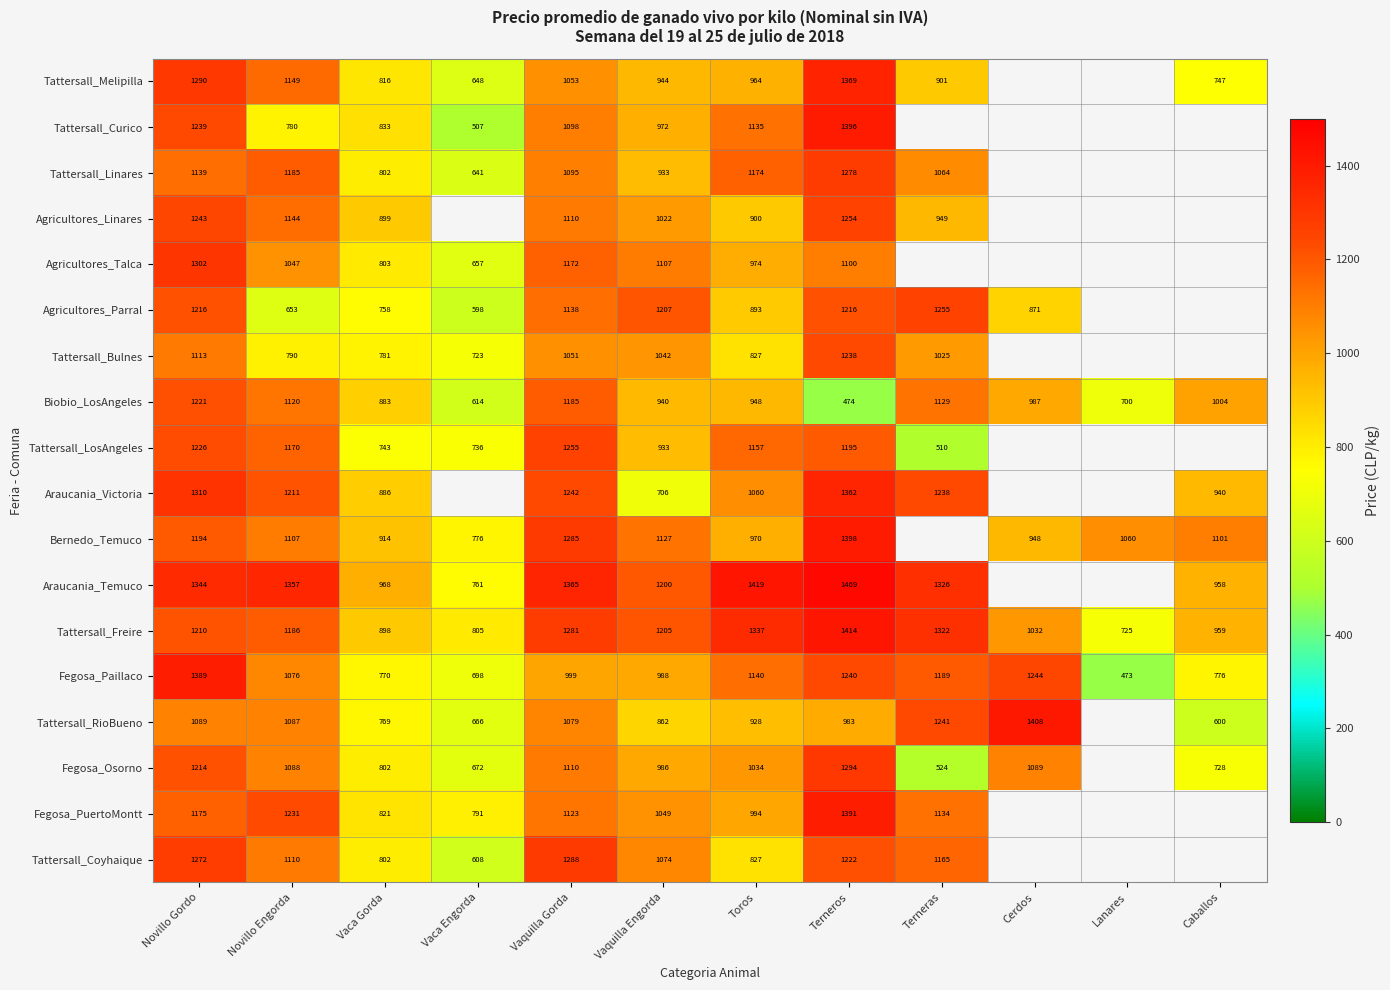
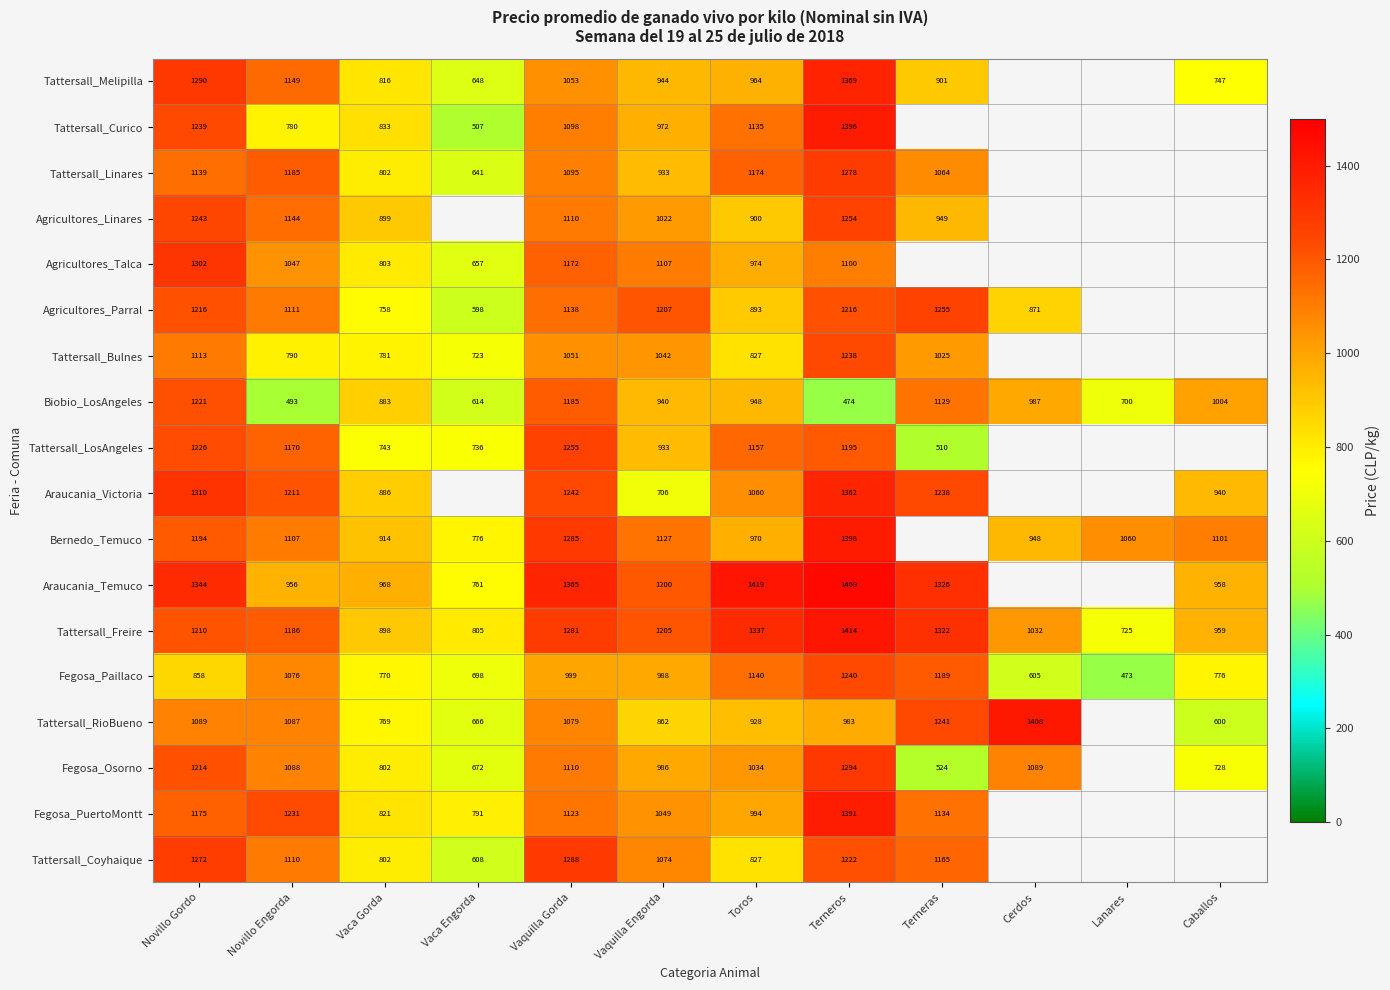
  {
    "Tattersall_Melipilla": {
      "Novillo Gordo": 1290,
      "Novillo Engorda": 1149,
      "Vaca Gorda": 816,
      "Vaca Engorda": 648,
      "Vaquilla Gorda": 1053,
      "Vaquilla Engorda": 944,
      "Toros": 964,
      "Terneros": 1369,
      "Terneras": 901,
      "Caballos": 747
    },
    "Tattersall_Curico": {
      "Novillo Gordo": 1239,
      "Novillo Engorda": 780,
      "Vaca Gorda": 833,
      "Vaca Engorda": 507,
      "Vaquilla Gorda": 1098,
      "Vaquilla Engorda": 972,
      "Toros": 1135,
      "Terneros": 1396
    },
    "Tattersall_Linares": {
      "Novillo Gordo": 1139,
      "Novillo Engorda": 1185,
      "Vaca Gorda": 802,
      "Vaca Engorda": 641,
      "Vaquilla Gorda": 1095,
      "Vaquilla Engorda": 933,
      "Toros": 1174,
      "Terneros": 1278,
      "Terneras": 1064
    },
    "Agricultores_Linares": {
      "Novillo Gordo": 1243,
      "Novillo Engorda": 1144,
      "Vaca Gorda": 899,
      "Vaquilla Gorda": 1110,
      "Vaquilla Engorda": 1022,
      "Toros": 900,
      "Terneros": 1254,
      "Terneras": 949
    },
    "Agricultores_Talca": {
      "Novillo Gordo": 1302,
      "Novillo Engorda": 1047,
      "Vaca Gorda": 803,
      "Vaca Engorda": 657,
      "Vaquilla Gorda": 1172,
      "Vaquilla Engorda": 1107,
      "Toros": 974,
      "Terneros": 1100
    },
    "Agricultores_Parral": {
      "Novillo Gordo": 1216,
-     "Novillo Engorda": 653,
+     "Novillo Engorda": 1111,
      "Vaca Gorda": 758,
      "Vaca Engorda": 598,
      "Vaquilla Gorda": 1138,
      "Vaquilla Engorda": 1207,
      "Toros": 893,
      "Terneros": 1216,
      "Terneras": 1255,
      "Cerdos": 871
    },
    "Tattersall_Bulnes": {
      "Novillo Gordo": 1113,
      "Novillo Engorda": 790,
      "Vaca Gorda": 781,
      "Vaca Engorda": 723,
      "Vaquilla Gorda": 1051,
      "Vaquilla Engorda": 1042,
      "Toros": 827,
      "Terneros": 1238,
      "Terneras": 1025
    },
    "Biobio_LosAngeles": {
      "Novillo Gordo": 1221,
-     "Novillo Engorda": 1120,
+     "Novillo Engorda": 493,
      "Vaca Gorda": 883,
      "Vaca Engorda": 614,
      "Vaquilla Gorda": 1185,
      "Vaquilla Engorda": 940,
      "Toros": 948,
      "Terneros": 474,
      "Terneras": 1129,
      "Cerdos": 987,
      "Lanares": 700,
      "Caballos": 1004
    },
    "Tattersall_LosAngeles": {
      "Novillo Gordo": 1226,
      "Novillo Engorda": 1170,
      "Vaca Gorda": 743,
      "Vaca Engorda": 736,
      "Vaquilla Gorda": 1255,
      "Vaquilla Engorda": 933,
      "Toros": 1157,
      "Terneros": 1195,
      "Terneras": 510
    },
    "Araucania_Victoria": {
      "Novillo Gordo": 1310,
      "Novillo Engorda": 1211,
      "Vaca Gorda": 886,
      "Vaquilla Gorda": 1242,
      "Vaquilla Engorda": 706,
      "Toros": 1060,
      "Terneros": 1362,
      "Terneras": 1238,
      "Caballos": 940
    },
    "Bernedo_Temuco": {
      "Novillo Gordo": 1194,
      "Novillo Engorda": 1107,
      "Vaca Gorda": 914,
      "Vaca Engorda": 776,
      "Vaquilla Gorda": 1285,
      "Vaquilla Engorda": 1127,
      "Toros": 970,
      "Terneros": 1398,
      "Cerdos": 948,
      "Lanares": 1060,
      "Caballos": 1101
    },
    "Araucania_Temuco": {
      "Novillo Gordo": 1344,
-     "Novillo Engorda": 1357,
+     "Novillo Engorda": 956,
      "Vaca Gorda": 968,
      "Vaca Engorda": 761,
      "Vaquilla Gorda": 1365,
      "Vaquilla Engorda": 1200,
      "Toros": 1419,
      "Terneros": 1469,
      "Terneras": 1326,
      "Caballos": 958
    },
    "Tattersall_Freire": {
      "Novillo Gordo": 1210,
      "Novillo Engorda": 1186,
      "Vaca Gorda": 898,
      "Vaca Engorda": 805,
      "Vaquilla Gorda": 1281,
      "Vaquilla Engorda": 1205,
      "Toros": 1337,
      "Terneros": 1414,
      "Terneras": 1322,
      "Cerdos": 1032,
      "Lanares": 725,
      "Caballos": 959
    },
    "Fegosa_Paillaco": {
-     "Novillo Gordo": 1389,
+     "Novillo Gordo": 858,
      "Novillo Engorda": 1076,
      "Vaca Gorda": 770,
      "Vaca Engorda": 698,
      "Vaquilla Gorda": 999,
      "Vaquilla Engorda": 988,
      "Toros": 1140,
      "Terneros": 1240,
      "Terneras": 1189,
-     "Cerdos": 1244,
+     "Cerdos": 605,
      "Lanares": 473,
      "Caballos": 776
    },
    "Tattersall_RioBueno": {
      "Novillo Gordo": 1089,
      "Novillo Engorda": 1087,
      "Vaca Gorda": 769,
      "Vaca Engorda": 666,
      "Vaquilla Gorda": 1079,
      "Vaquilla Engorda": 862,
      "Toros": 928,
      "Terneros": 983,
      "Terneras": 1241,
      "Cerdos": 1408,
      "Caballos": 600
    },
    "Fegosa_Osorno": {
      "Novillo Gordo": 1214,
      "Novillo Engorda": 1088,
      "Vaca Gorda": 802,
      "Vaca Engorda": 672,
      "Vaquilla Gorda": 1110,
      "Vaquilla Engorda": 986,
      "Toros": 1034,
      "Terneros": 1294,
      "Terneras": 524,
      "Cerdos": 1089,
      "Caballos": 728
    },
    "Fegosa_PuertoMontt": {
      "Novillo Gordo": 1175,
      "Novillo Engorda": 1231,
      "Vaca Gorda": 821,
      "Vaca Engorda": 791,
      "Vaquilla Gorda": 1123,
      "Vaquilla Engorda": 1049,
      "Toros": 994,
      "Terneros": 1391,
      "Terneras": 1134
    },
    "Tattersall_Coyhaique": {
      "Novillo Gordo": 1272,
      "Novillo Engorda": 1110,
      "Vaca Gorda": 802,
      "Vaca Engorda": 608,
      "Vaquilla Gorda": 1288,
      "Vaquilla Engorda": 1074,
      "Toros": 827,
      "Terneros": 1222,
      "Terneras": 1165
    }
  }
